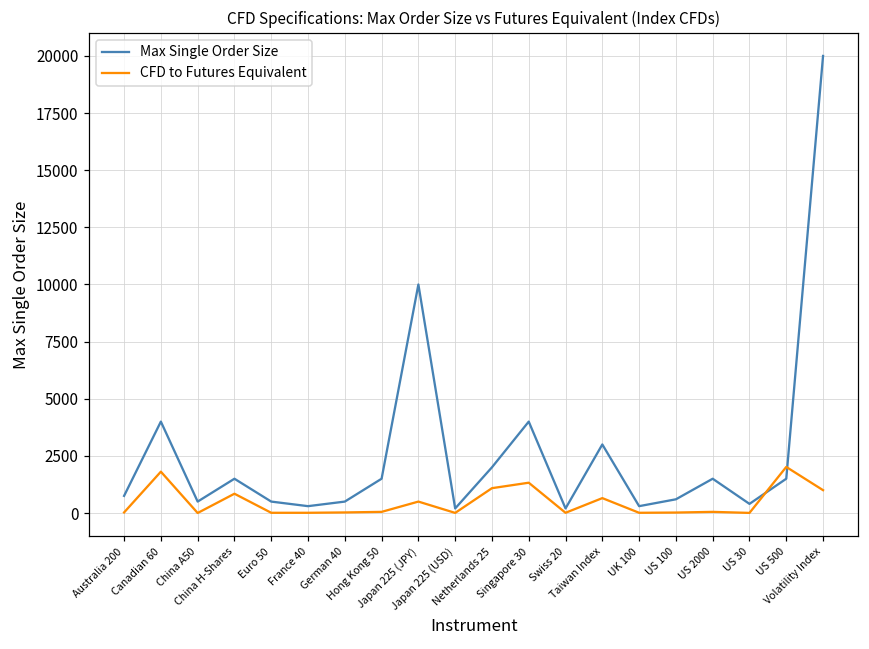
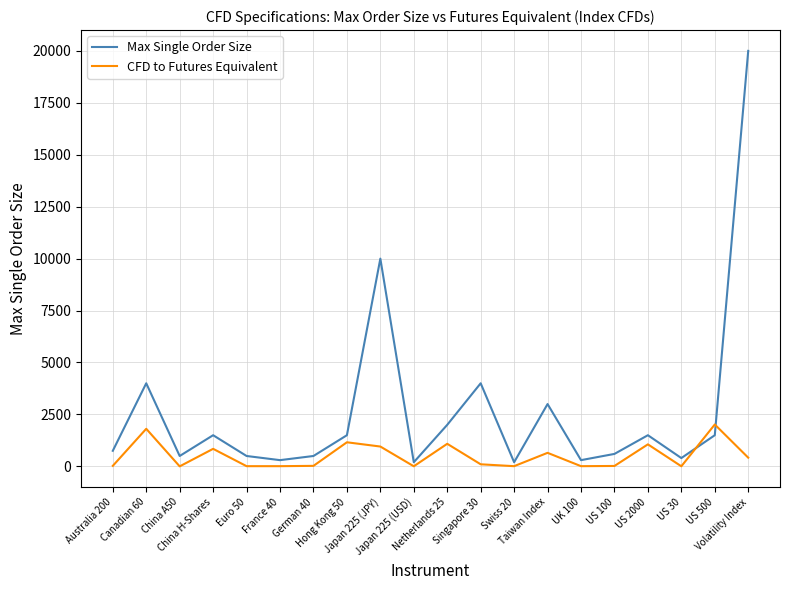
  {
    "Max Single Order Size": {
      "Australia 200": 800,
      "Canadian 60": 4000,
      "China A50": 500,
      "China H-Shares": 1500,
      "Euro 50": 500,
      "France 40": 300,
      "German 40": 500,
      "Hong Kong 50": 1500,
      "Japan 225 (JPY)": 10000,
      "Japan 225 (USD)": 200,
      "Netherlands 25": 2000,
      "Singapore 30": 4000,
      "Swiss 20": 200,
      "Taiwan Index": 3000,
      "UK 100": 300,
      "US 100": 600,
      "US 2000": 1500,
      "US 30": 400,
      "US 500": 1500,
      "Volatility Index": 20000
    },
    "CFD to Futures Equivalent": {
      "Australia 200": 0,
      "Canadian 60": 1800,
      "China A50": 0,
      "China H-Shares": 800,
      "Euro 50": 0,
      "France 40": 0,
      "German 40": 0,
-     "Hong Kong 50": 100,
-     "Japan 225 (JPY)": 500,
+     "Hong Kong 50": 1200,
+     "Japan 225 (JPY)": 1000,
      "Japan 225 (USD)": 0,
      "Netherlands 25": 1100,
-     "Singapore 30": 1300,
+     "Singapore 30": 100,
      "Swiss 20": 0,
      "Taiwan Index": 700,
      "UK 100": 0,
      "US 100": 0,
-     "US 2000": 100,
+     "US 2000": 1100,
      "US 30": 0,
      "US 500": 2000,
-     "Volatility Index": 1000
+     "Volatility Index": 400
    }
  }
